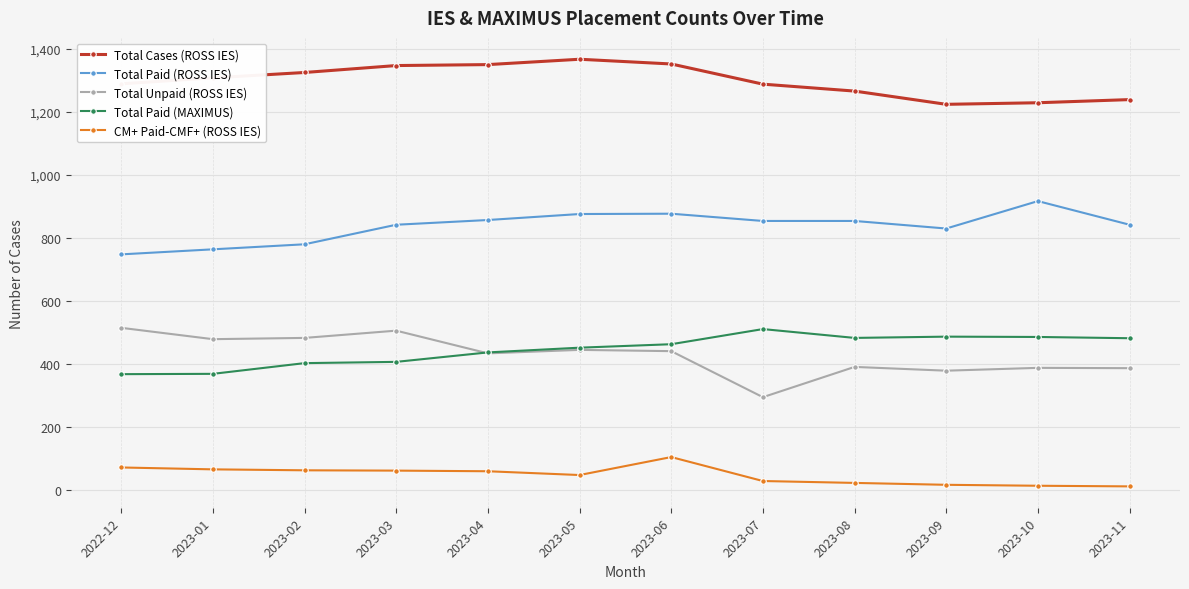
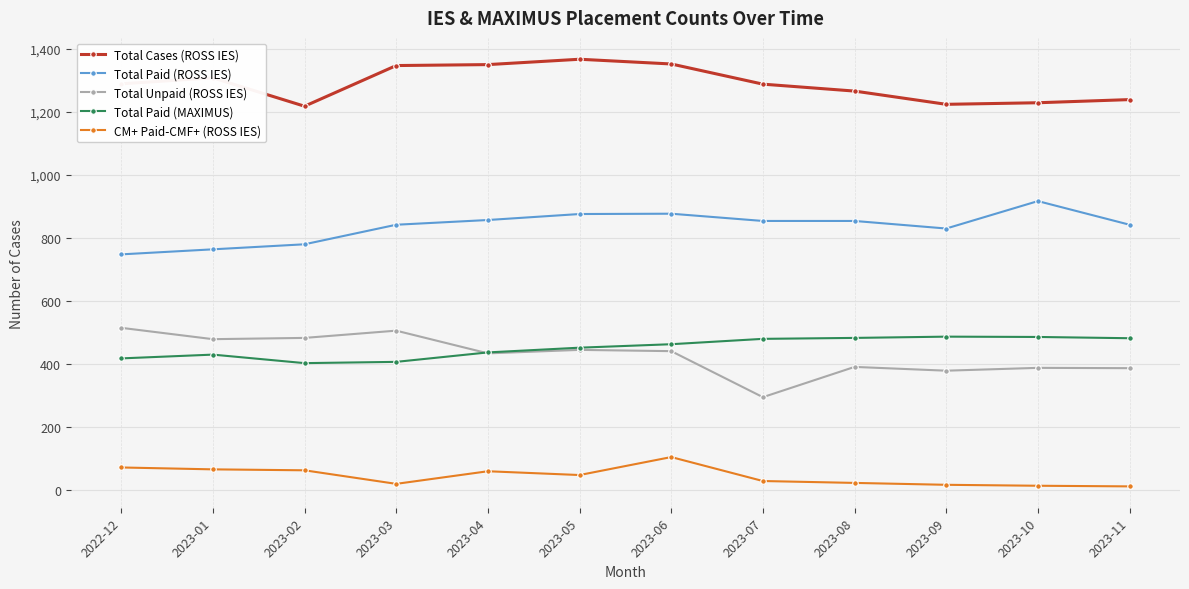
  {
    "Total Cases (ROSS IES)": {
-     "2023-02": "1,320",
+     "2023-02": "1,220",
      "2023-03": "1,350",
      "2023-04": "1,350",
      "2023-05": "1,370",
      "2023-06": "1,350",
      "2023-07": "1,290",
      "2023-08": "1,270",
      "2023-09": "1,220",
      "2023-10": "1,230",
      "2023-11": "1,240"
    },
    "Total Paid (ROSS IES)": {
      "2022-12": "750",
      "2023-01": "760",
      "2023-02": "780",
      "2023-03": "840",
      "2023-04": "860",
      "2023-05": "880",
      "2023-06": "880",
      "2023-07": "850",
      "2023-08": "850",
      "2023-09": "830",
      "2023-10": "920",
      "2023-11": "840"
    },
    "Total Unpaid (ROSS IES)": {
      "2022-12": "510",
      "2023-01": "480",
      "2023-02": "480",
      "2023-03": "510",
      "2023-06": "440",
      "2023-07": "290",
      "2023-08": "390",
      "2023-09": "380",
      "2023-10": "390",
      "2023-11": "390"
    },
    "Total Paid (MAXIMUS)": {
-     "2022-12": "370",
-     "2023-01": "370",
+     "2022-12": "420",
+     "2023-01": "430",
      "2023-02": "400",
      "2023-03": "410",
      "2023-06": "460",
-     "2023-07": "510",
+     "2023-07": "480",
      "2023-08": "480",
      "2023-09": "490",
      "2023-10": "490",
      "2023-11": "480"
    },
    "CM+ Paid-CMF+ (ROSS IES)": {
      "2022-12": "70",
      "2023-01": "70",
      "2023-02": "60",
-     "2023-03": "60",
+     "2023-03": "20",
      "2023-04": "60",
      "2023-05": "50",
      "2023-06": "100",
      "2023-07": "30",
      "2023-08": "20",
      "2023-09": "20",
      "2023-10": "10",
      "2023-11": "10"
    }
  }
